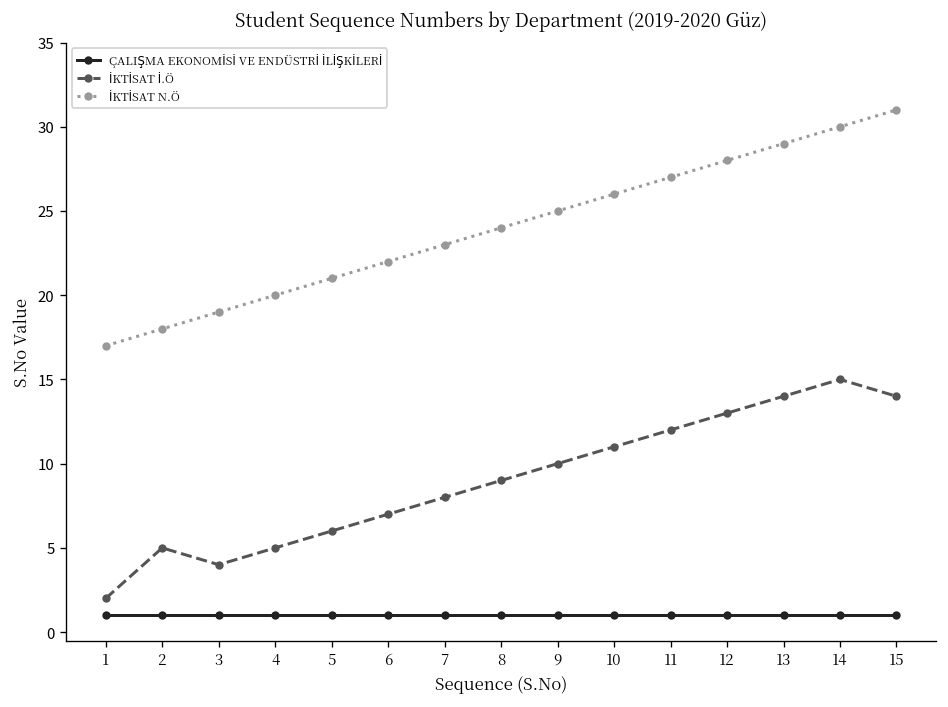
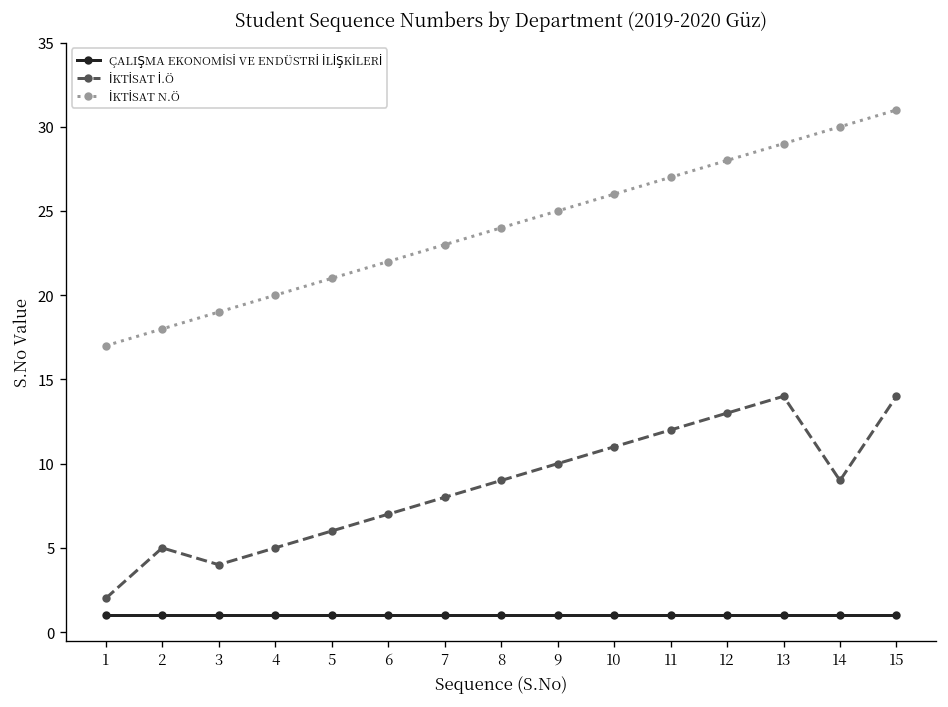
  {
    "ÇALIŞMA EKONOMİSİ VE ENDÜSTRİ İLİŞKİLERİ": {
      "1": 1,
      "2": 1,
      "3": 1,
      "4": 1,
      "5": 1,
      "6": 1,
      "7": 1,
      "8": 1,
      "9": 1,
      "10": 1,
      "11": 1,
      "12": 1,
      "13": 1,
      "14": 1,
      "15": 1
    },
    "İKTİSAT İ.Ö": {
      "1": 2,
      "2": 5,
      "3": 4,
      "4": 5,
      "5": 6,
      "6": 7,
      "7": 8,
      "8": 9,
      "9": 10,
      "10": 11,
      "11": 12,
      "12": 13,
      "13": 14,
-     "14": 15,
+     "14": 9,
      "15": 14
    },
    "İKTİSAT N.Ö": {
      "1": 17,
      "2": 18,
      "3": 19,
      "4": 20,
      "5": 21,
      "6": 22,
      "7": 23,
      "8": 24,
      "9": 25,
      "10": 26,
      "11": 27,
      "12": 28,
      "13": 29,
      "14": 30,
      "15": 31
    }
  }
